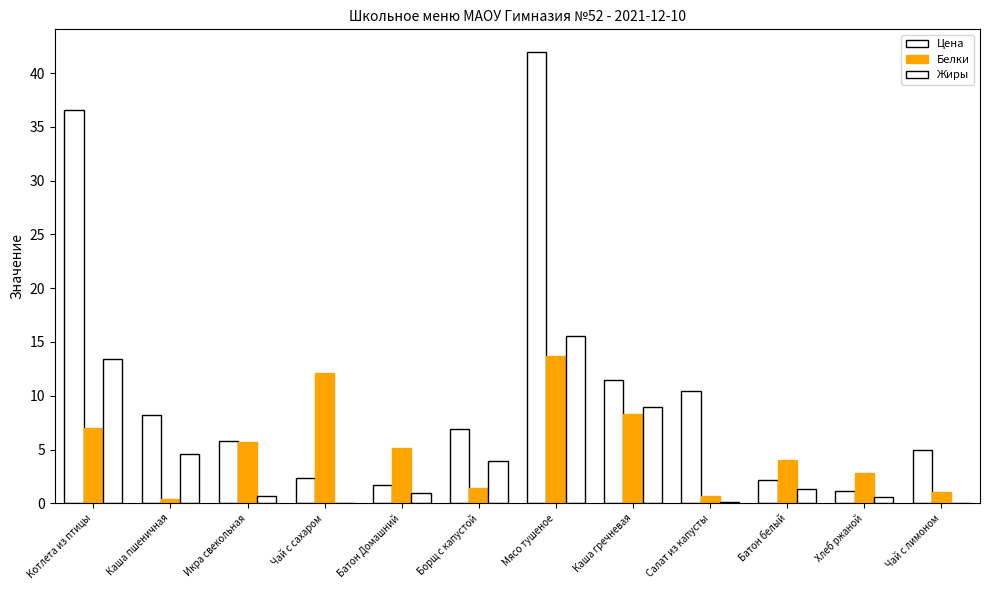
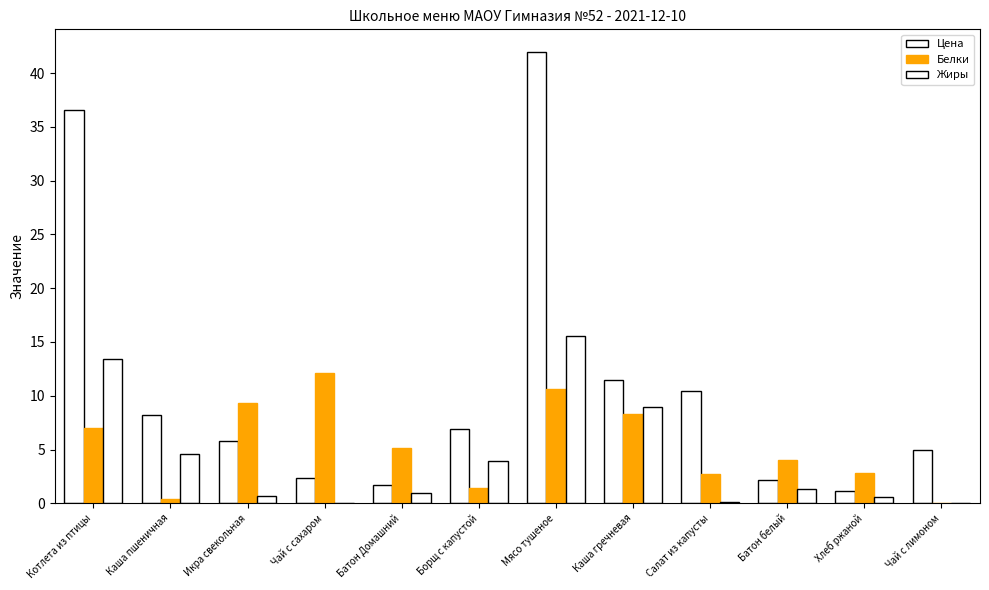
  {
    "Белки": {
      "Котлета из птицы": 7.0,
      "Каша пшеничная": 0.4,
-     "Икра свекольная": 5.7,
+     "Икра свекольная": 9.3,
      "Чай с сахаром": 12.1,
      "Батон Домашний": 5.1,
      "Борщ с капустой": 1.4,
-     "Мясо тушеное": 13.7,
+     "Мясо тушеное": 10.6,
      "Каша гречневая": 8.3,
-     "Салат из капусты": 0.7,
+     "Салат из капусты": 2.7,
      "Батон белый": 4.0,
      "Хлеб ржаной": 2.8,
-     "Чай с лимоном": 1.0
+     "Чай с лимоном": 0.0
    }
  }
